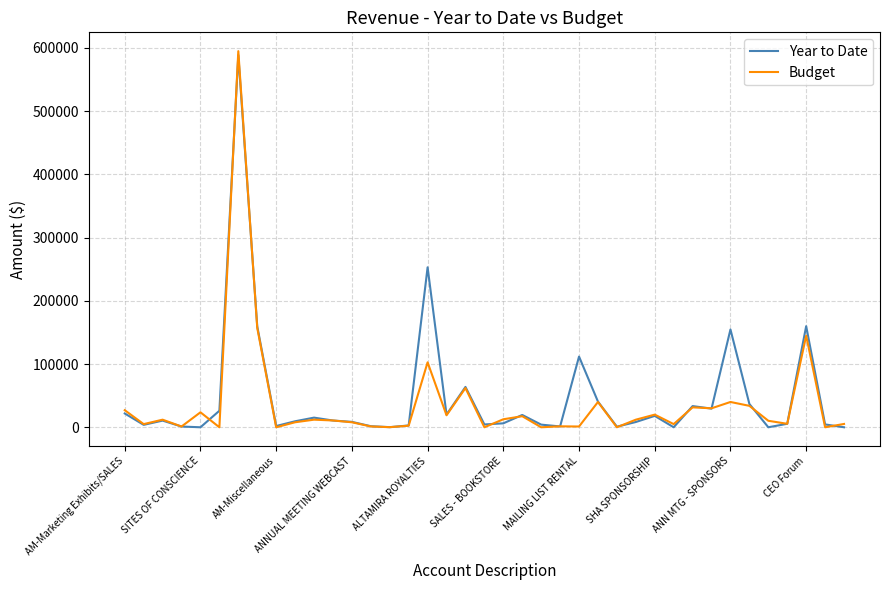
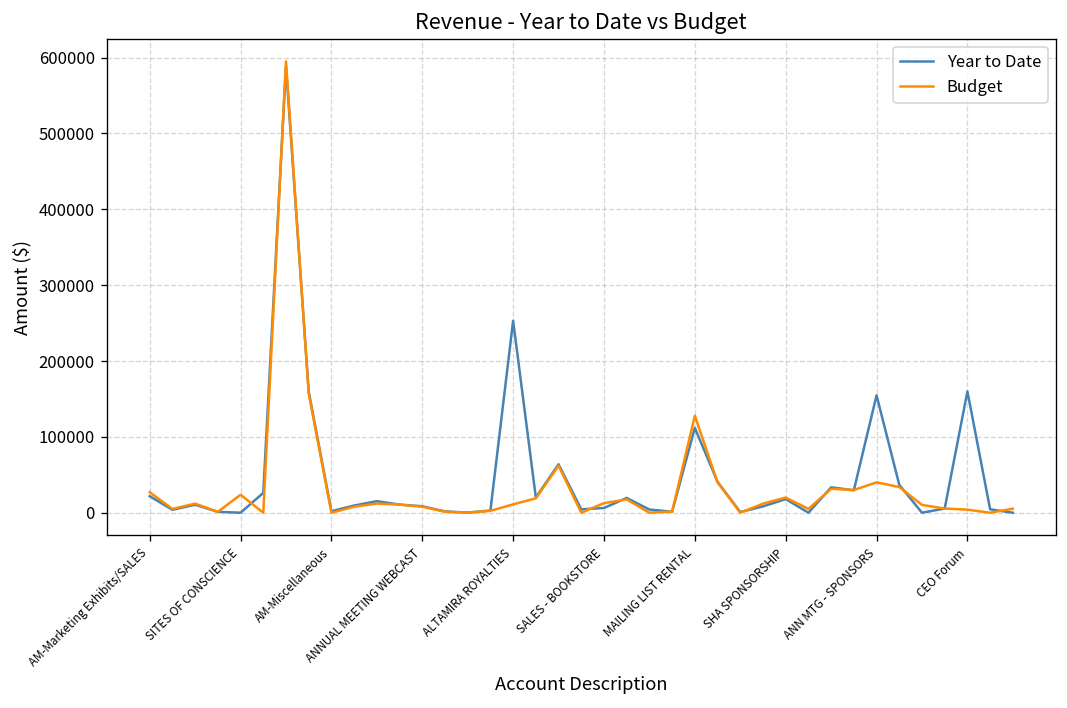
  {
    "Year to Date": {
      "AM-Marketing Exhibits/SALES": 20000,
      "SITES OF CONSCIENCE": 0,
      "ALTAMIRA ROYALTIES": 250000,
      "SALES - BOOKSTORE": 10000,
      "MAILING LIST RENTAL": 110000,
      "ANN MTG - SPONSORS": 150000,
      "CEO Forum": 160000
    },
    "Budget": {
      "AM-Marketing Exhibits/SALES": 30000,
      "SITES OF CONSCIENCE": 20000,
-     "ALTAMIRA ROYALTIES": 100000,
+     "ALTAMIRA ROYALTIES": 10000,
      "SALES - BOOKSTORE": 10000,
-     "MAILING LIST RENTAL": 0,
+     "MAILING LIST RENTAL": 130000,
      "ANN MTG - SPONSORS": 40000,
-     "CEO Forum": 140000
+     "CEO Forum": 0
    }
  }
